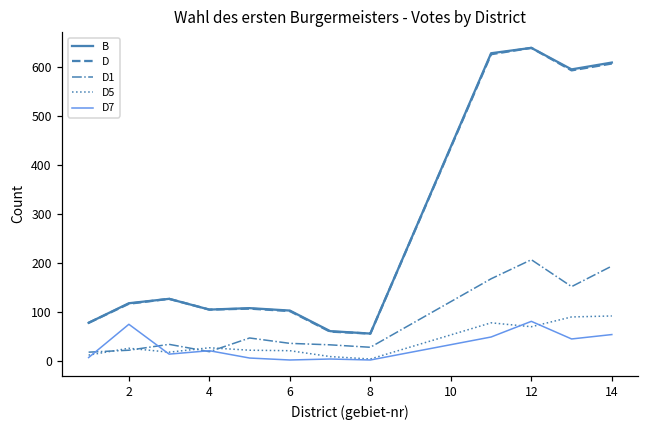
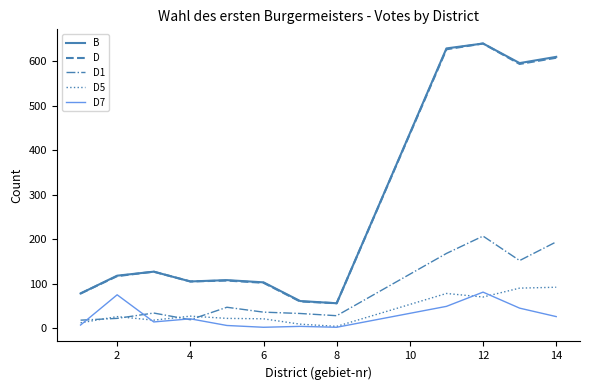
  {
    "D7": {
      "2": 80,
      "6": 0,
      "12": 80,
-     "14": 50
+     "14": 30
    }
  }
